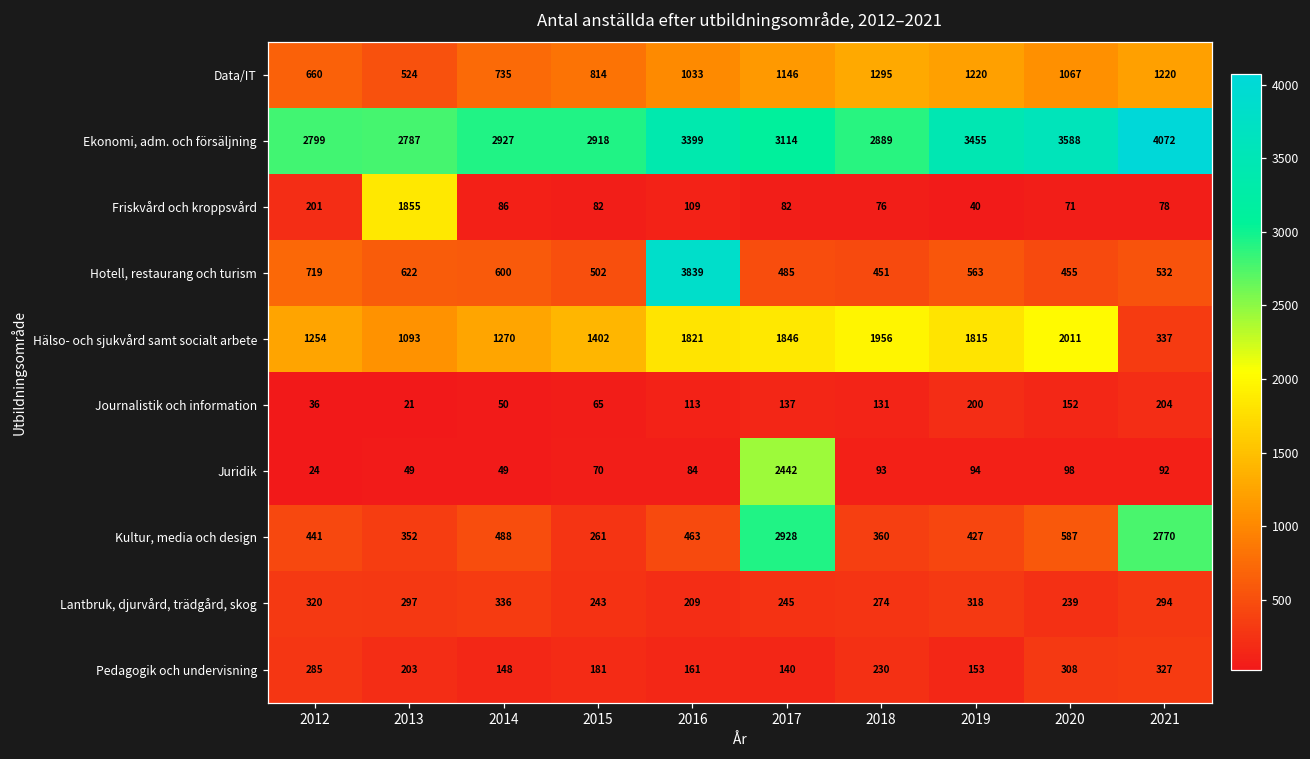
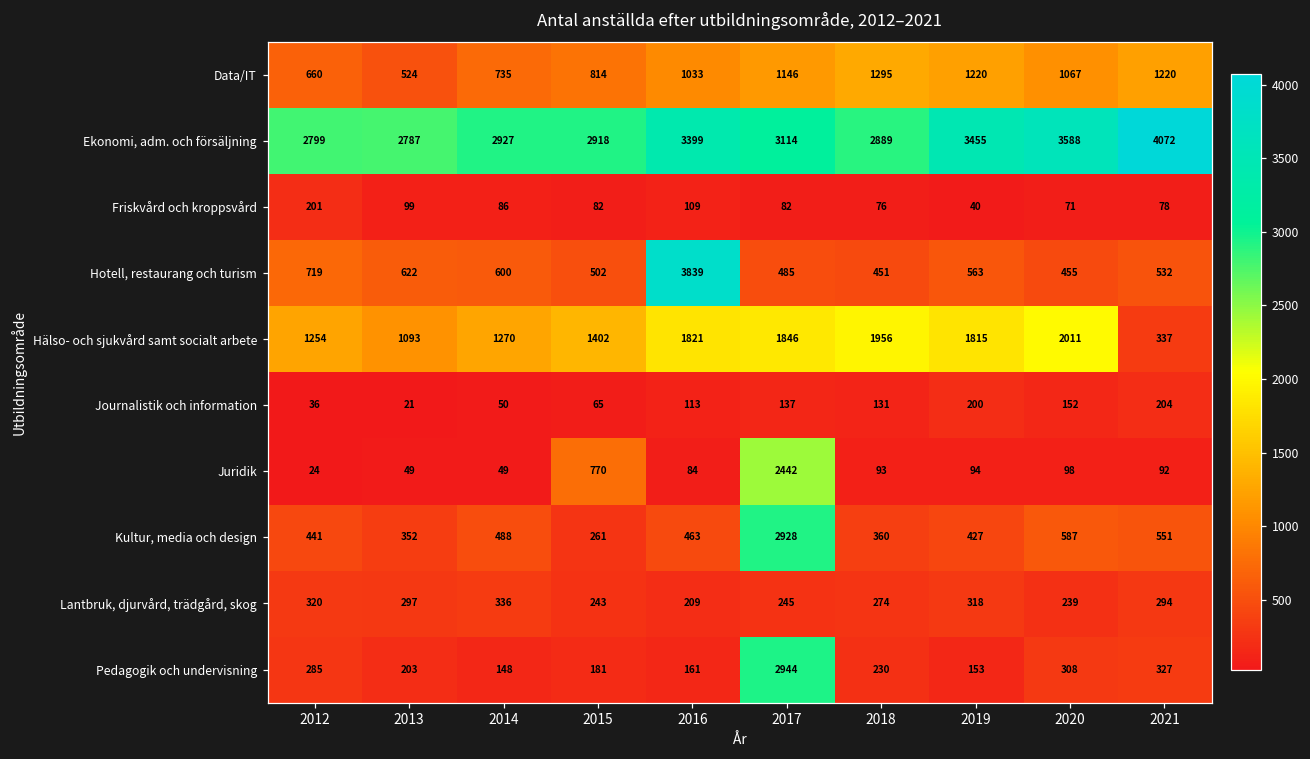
  {
    "Data/IT": {
      "2012": 660,
      "2013": 524,
      "2014": 735,
      "2015": 814,
      "2016": 1033,
      "2017": 1146,
      "2018": 1295,
      "2019": 1220,
      "2020": 1067,
      "2021": 1220
    },
    "Ekonomi, adm. och försäljning": {
      "2012": 2799,
      "2013": 2787,
      "2014": 2927,
      "2015": 2918,
      "2016": 3399,
      "2017": 3114,
      "2018": 2889,
      "2019": 3455,
      "2020": 3588,
      "2021": 4072
    },
    "Friskvård och kroppsvård": {
      "2012": 201,
-     "2013": 1855,
+     "2013": 99,
      "2014": 86,
      "2015": 82,
      "2016": 109,
      "2017": 82,
      "2018": 76,
      "2019": 40,
      "2020": 71,
      "2021": 78
    },
    "Hotell, restaurang och turism": {
      "2012": 719,
      "2013": 622,
      "2014": 600,
      "2015": 502,
      "2016": 3839,
      "2017": 485,
      "2018": 451,
      "2019": 563,
      "2020": 455,
      "2021": 532
    },
    "Hälso- och sjukvård samt socialt arbete": {
      "2012": 1254,
      "2013": 1093,
      "2014": 1270,
      "2015": 1402,
      "2016": 1821,
      "2017": 1846,
      "2018": 1956,
      "2019": 1815,
      "2020": 2011,
      "2021": 337
    },
    "Journalistik och information": {
      "2012": 36,
      "2013": 21,
      "2014": 50,
      "2015": 65,
      "2016": 113,
      "2017": 137,
      "2018": 131,
      "2019": 200,
      "2020": 152,
      "2021": 204
    },
    "Juridik": {
      "2012": 24,
      "2013": 49,
      "2014": 49,
-     "2015": 70,
+     "2015": 770,
      "2016": 84,
      "2017": 2442,
      "2018": 93,
      "2019": 94,
      "2020": 98,
      "2021": 92
    },
    "Kultur, media och design": {
      "2012": 441,
      "2013": 352,
      "2014": 488,
      "2015": 261,
      "2016": 463,
      "2017": 2928,
      "2018": 360,
      "2019": 427,
      "2020": 587,
-     "2021": 2770
+     "2021": 551
    },
    "Lantbruk, djurvård, trädgård, skog": {
      "2012": 320,
      "2013": 297,
      "2014": 336,
      "2015": 243,
      "2016": 209,
      "2017": 245,
      "2018": 274,
      "2019": 318,
      "2020": 239,
      "2021": 294
    },
    "Pedagogik och undervisning": {
      "2012": 285,
      "2013": 203,
      "2014": 148,
      "2015": 181,
      "2016": 161,
-     "2017": 140,
+     "2017": 2944,
      "2018": 230,
      "2019": 153,
      "2020": 308,
      "2021": 327
    }
  }
